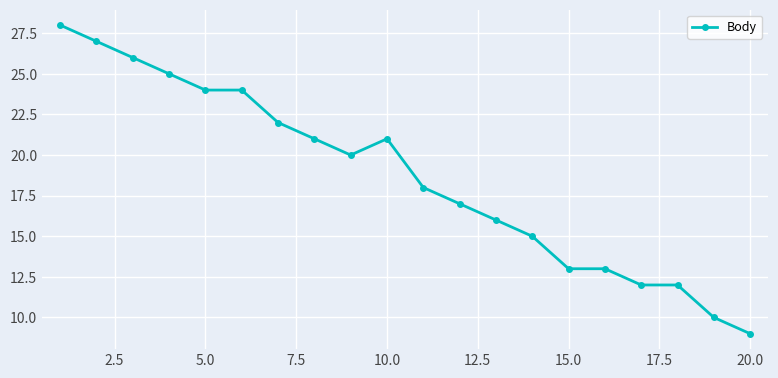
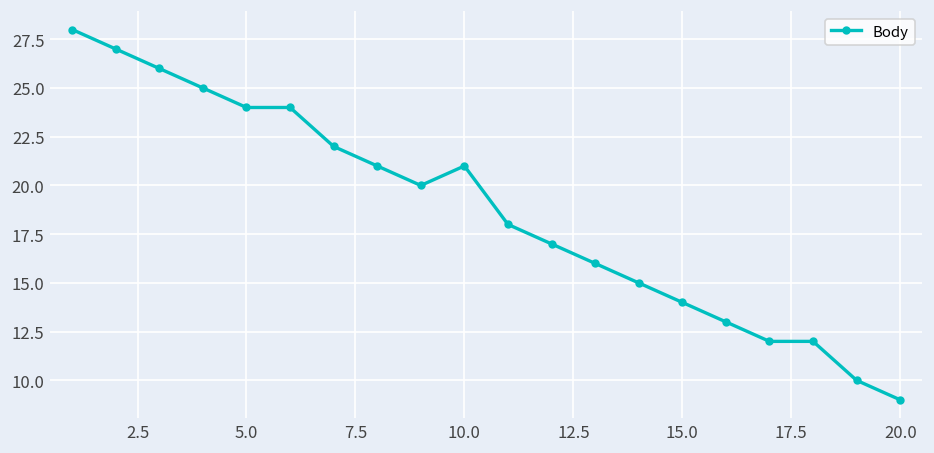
  {
    "5.0": 24,
    "10.0": 21,
-   "15.0": 13,
+   "15.0": 14,
    "20.0": 9
  }
